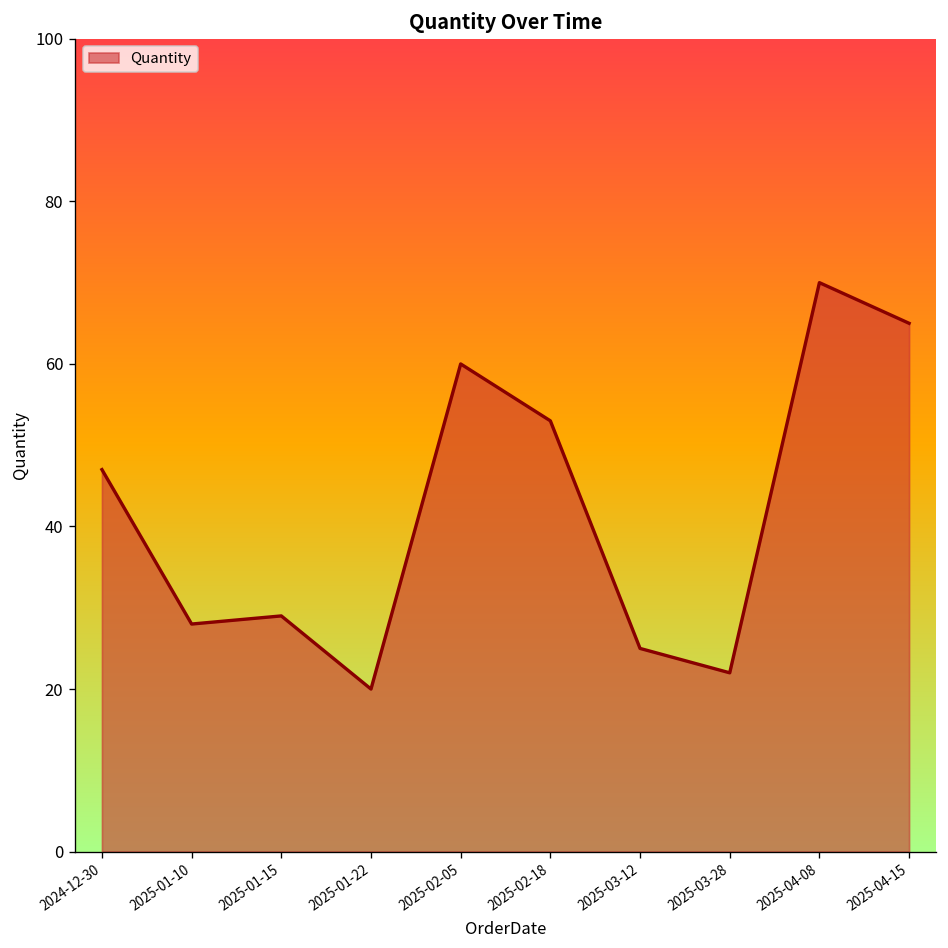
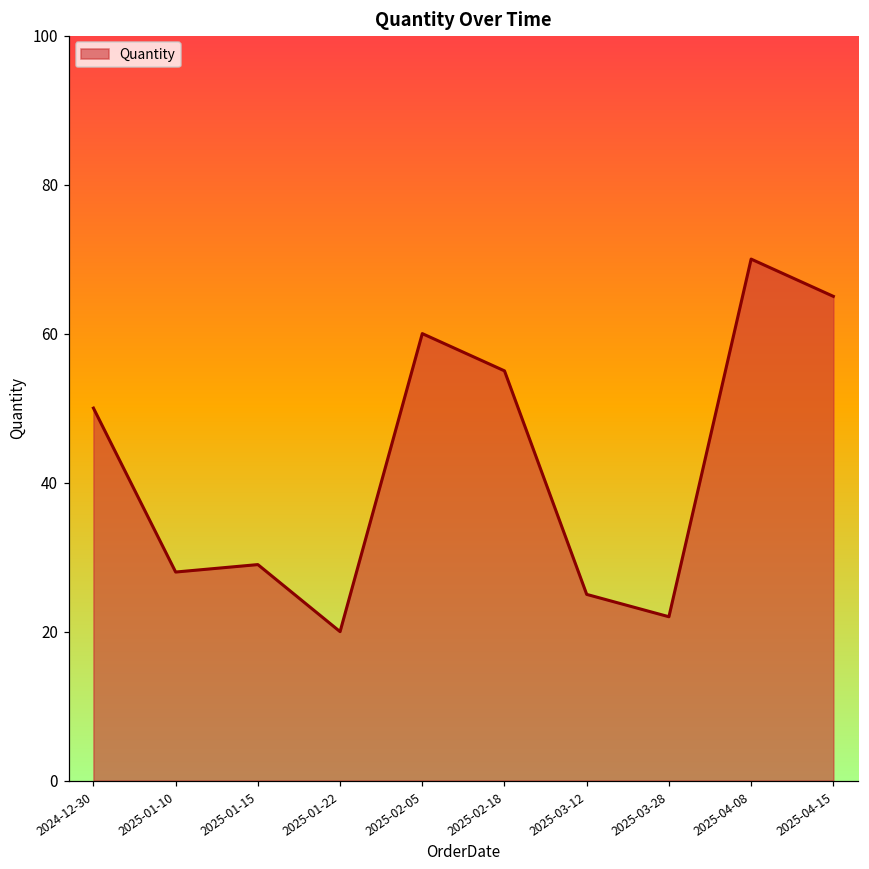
  {
-   "2024-12-30": 47,
+   "2024-12-30": 50,
    "2025-01-10": 28,
    "2025-01-15": 29,
    "2025-01-22": 20,
    "2025-02-05": 60,
-   "2025-02-18": 53,
+   "2025-02-18": 55,
    "2025-03-12": 25,
    "2025-03-28": 22,
    "2025-04-08": 70,
    "2025-04-15": 65
  }
